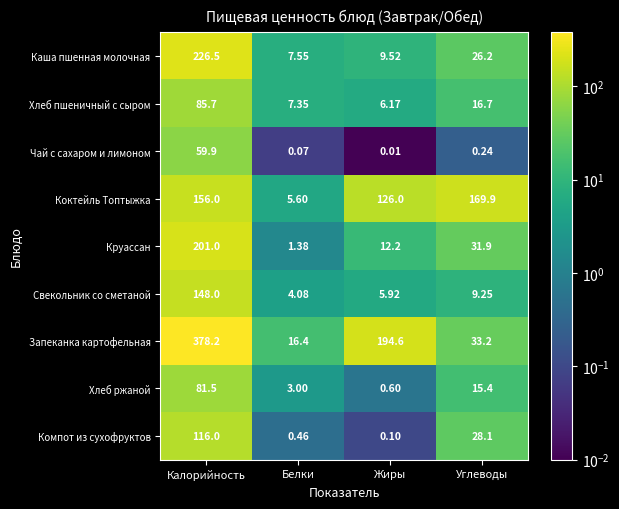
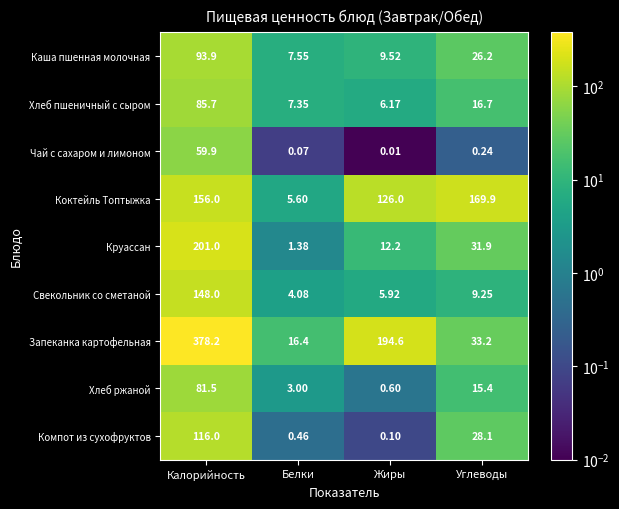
  {
    "Каша пшенная молочная": {
-     "Калорийность": 226.5,
+     "Калорийность": 93.9,
      "Белки": 7.55,
      "Жиры": 9.52,
      "Углеводы": 26.2
    },
    "Хлеб пшеничный с сыром": {
      "Калорийность": 85.7,
      "Белки": 7.35,
      "Жиры": 6.17,
      "Углеводы": 16.7
    },
    "Чай с сахаром и лимоном": {
      "Калорийность": 59.9,
      "Белки": 0.07,
      "Жиры": 0.01,
      "Углеводы": 0.24
    },
    "Коктейль Топтыжка": {
      "Калорийность": 156.0,
      "Белки": 5.60,
      "Жиры": 126.0,
      "Углеводы": 169.9
    },
    "Круассан": {
      "Калорийность": 201.0,
      "Белки": 1.38,
      "Жиры": 12.2,
      "Углеводы": 31.9
    },
    "Свекольник со сметаной": {
      "Калорийность": 148.0,
      "Белки": 4.08,
      "Жиры": 5.92,
      "Углеводы": 9.25
    },
    "Запеканка картофельная": {
      "Калорийность": 378.2,
      "Белки": 16.4,
      "Жиры": 194.6,
      "Углеводы": 33.2
    },
    "Хлеб ржаной": {
      "Калорийность": 81.5,
      "Белки": 3.00,
      "Жиры": 0.60,
      "Углеводы": 15.4
    },
    "Компот из сухофруктов": {
      "Калорийность": 116.0,
      "Белки": 0.46,
      "Жиры": 0.10,
      "Углеводы": 28.1
    }
  }
